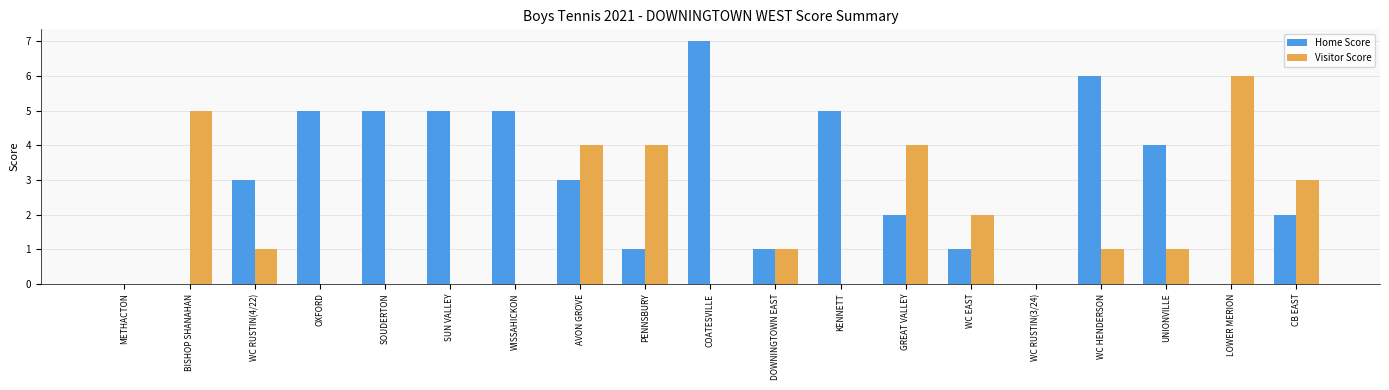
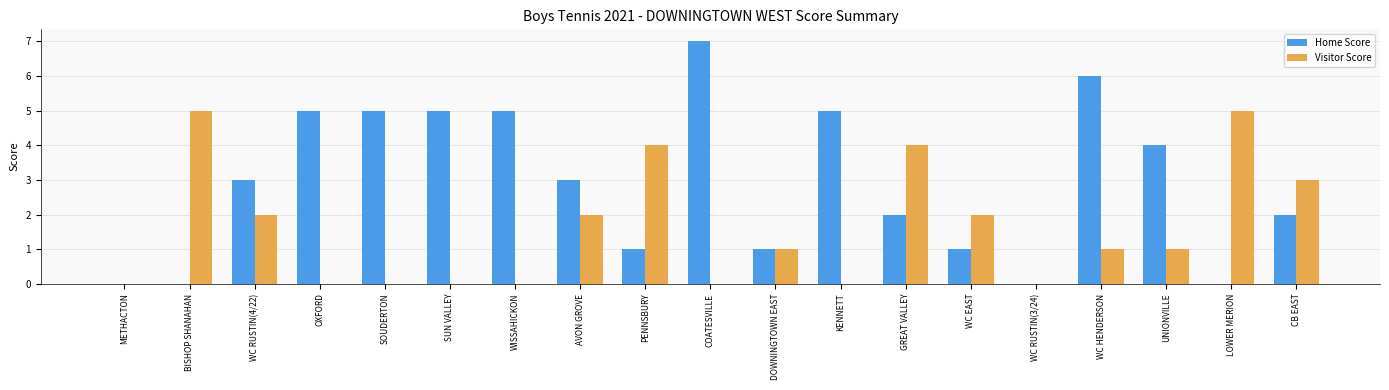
  {
    "Home Score": {
      "METHACTON": 0,
      "BISHOP SHANAHAN": 0,
      "WC RUSTIN(4/22)": 3,
      "OXFORD": 5,
      "SOUDERTON": 5,
      "SUN VALLEY": 5,
      "WISSAHICKON": 5,
      "AVON GROVE": 3,
      "PENNSBURY": 1,
      "COATESVILLE": 7,
      "DOWNINGTOWN EAST": 1,
      "KENNETT": 5,
      "GREAT VALLEY": 2,
      "WC EAST": 1,
      "WC RUSTIN(3/24)": 0,
      "WC HENDERSON": 6,
      "UNIONVILLE": 4,
      "LOWER MERION": 0,
      "CB EAST": 2
    },
    "Visitor Score": {
      "METHACTON": 0,
      "BISHOP SHANAHAN": 5,
-     "WC RUSTIN(4/22)": 1,
+     "WC RUSTIN(4/22)": 2,
      "OXFORD": 0,
      "SOUDERTON": 0,
      "SUN VALLEY": 0,
      "WISSAHICKON": 0,
-     "AVON GROVE": 4,
+     "AVON GROVE": 2,
      "PENNSBURY": 4,
      "COATESVILLE": 0,
      "DOWNINGTOWN EAST": 1,
      "KENNETT": 0,
      "GREAT VALLEY": 4,
      "WC EAST": 2,
      "WC RUSTIN(3/24)": 0,
      "WC HENDERSON": 1,
      "UNIONVILLE": 1,
-     "LOWER MERION": 6,
+     "LOWER MERION": 5,
      "CB EAST": 3
    }
  }
